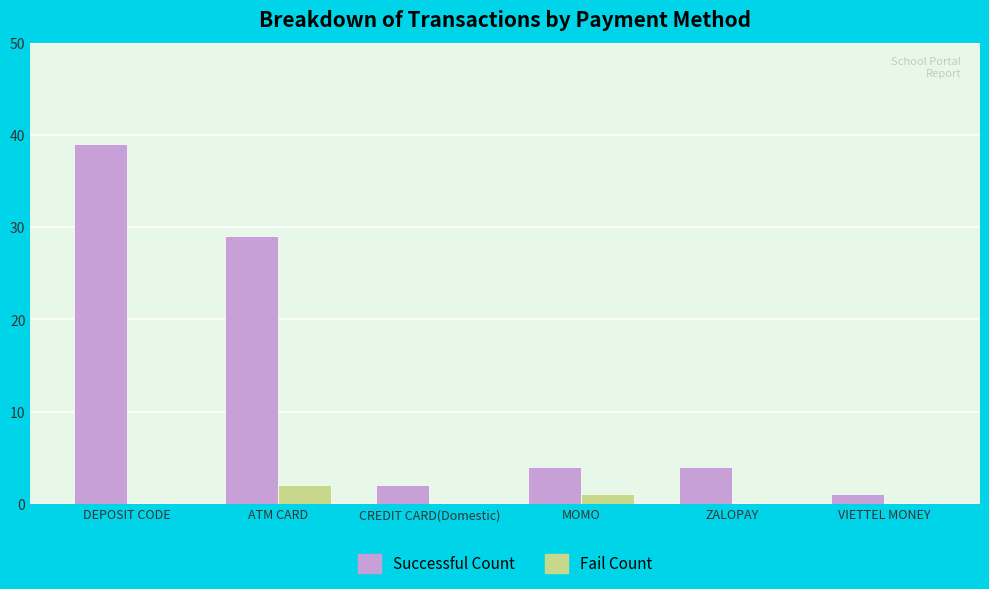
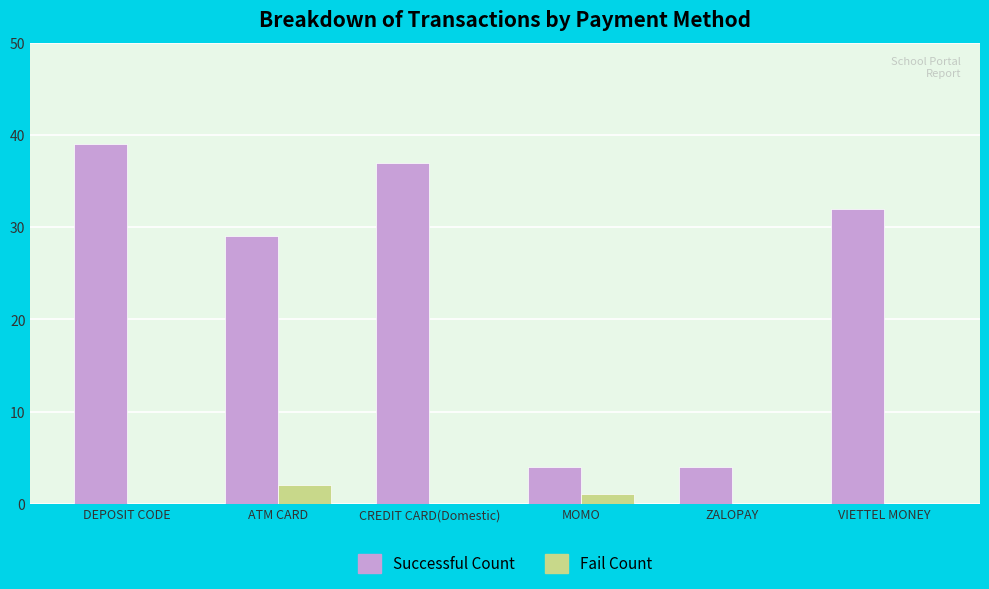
  {
    "Successful Count": {
      "DEPOSIT CODE": 39,
      "ATM CARD": 29,
-     "CREDIT CARD(Domestic)": 2,
+     "CREDIT CARD(Domestic)": 37,
      "MOMO": 4,
      "ZALOPAY": 4,
-     "VIETTEL MONEY": 1
+     "VIETTEL MONEY": 32
    },
    "Fail Count": {
      "DEPOSIT CODE": 0,
      "ATM CARD": 2,
      "CREDIT CARD(Domestic)": 0,
      "MOMO": 1,
      "ZALOPAY": 0,
      "VIETTEL MONEY": 0
    }
  }
